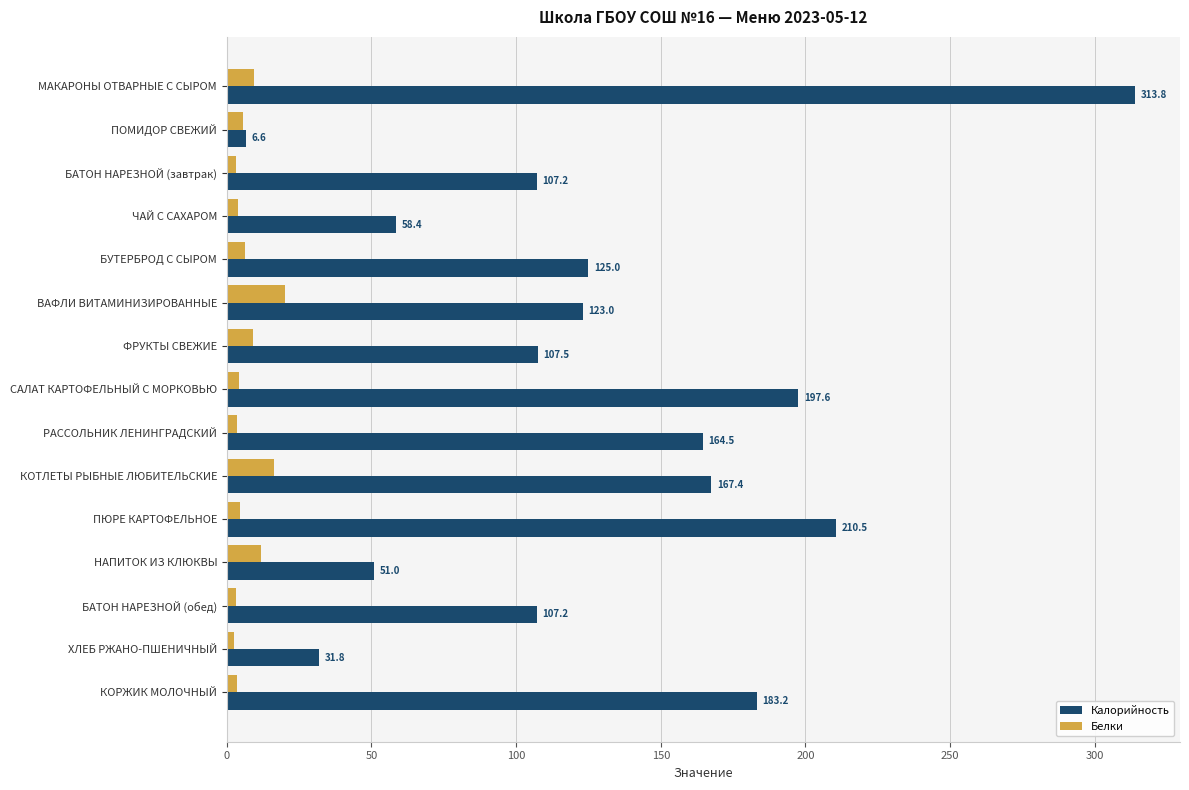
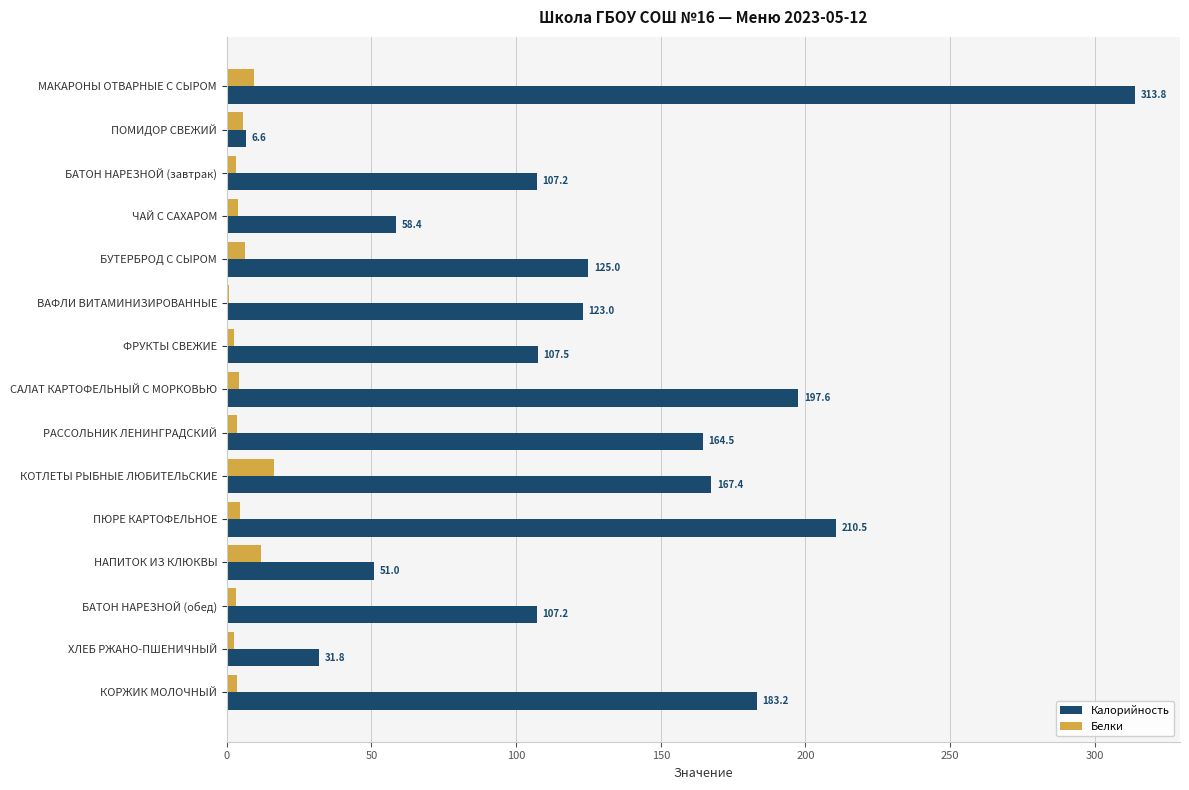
  {
    "Калорийность": {
      "МАКАРОНЫ ОТВАРНЫЕ С СЫРОМ": 313.8,
      "ПОМИДОР СВЕЖИЙ": 6.6,
      "БАТОН НАРЕЗНОЙ (завтрак)": 107.2,
      "ЧАЙ С САХАРОМ": 58.4,
      "БУТЕРБРОД С СЫРОМ": 125.0,
      "ВАФЛИ ВИТАМИНИЗИРОВАННЫЕ": 123.0,
      "ФРУКТЫ СВЕЖИЕ": 107.5,
      "САЛАТ КАРТОФЕЛЬНЫЙ С МОРКОВЬЮ": 197.6,
      "РАССОЛЬНИК ЛЕНИНГРАДСКИЙ": 164.5,
      "КОТЛЕТЫ РЫБНЫЕ ЛЮБИТЕЛЬСКИЕ": 167.4,
      "ПЮРЕ КАРТОФЕЛЬНОЕ": 210.5,
      "НАПИТОК ИЗ КЛЮКВЫ": 51.0,
      "БАТОН НАРЕЗНОЙ (обед)": 107.2,
      "ХЛЕБ РЖАНО-ПШЕНИЧНЫЙ": 31.8,
      "КОРЖИК МОЛОЧНЫЙ": 183.2
    },
    "Белки": {
      "МАКАРОНЫ ОТВАРНЫЕ С СЫРОМ": 10,
      "ПОМИДОР СВЕЖИЙ": 6,
      "БАТОН НАРЕЗНОЙ (завтрак)": 3,
      "ЧАЙ С САХАРОМ": 4,
      "БУТЕРБРОД С СЫРОМ": 6,
-     "ВАФЛИ ВИТАМИНИЗИРОВАННЫЕ": 20,
-     "ФРУКТЫ СВЕЖИЕ": 9,
+     "ВАФЛИ ВИТАМИНИЗИРОВАННЫЕ": 1,
+     "ФРУКТЫ СВЕЖИЕ": 2,
      "САЛАТ КАРТОФЕЛЬНЫЙ С МОРКОВЬЮ": 4,
      "РАССОЛЬНИК ЛЕНИНГРАДСКИЙ": 4,
      "КОТЛЕТЫ РЫБНЫЕ ЛЮБИТЕЛЬСКИЕ": 16,
      "ПЮРЕ КАРТОФЕЛЬНОЕ": 5,
      "НАПИТОК ИЗ КЛЮКВЫ": 12,
      "БАТОН НАРЕЗНОЙ (обед)": 3,
      "ХЛЕБ РЖАНО-ПШЕНИЧНЫЙ": 3,
      "КОРЖИК МОЛОЧНЫЙ": 4
    }
  }
